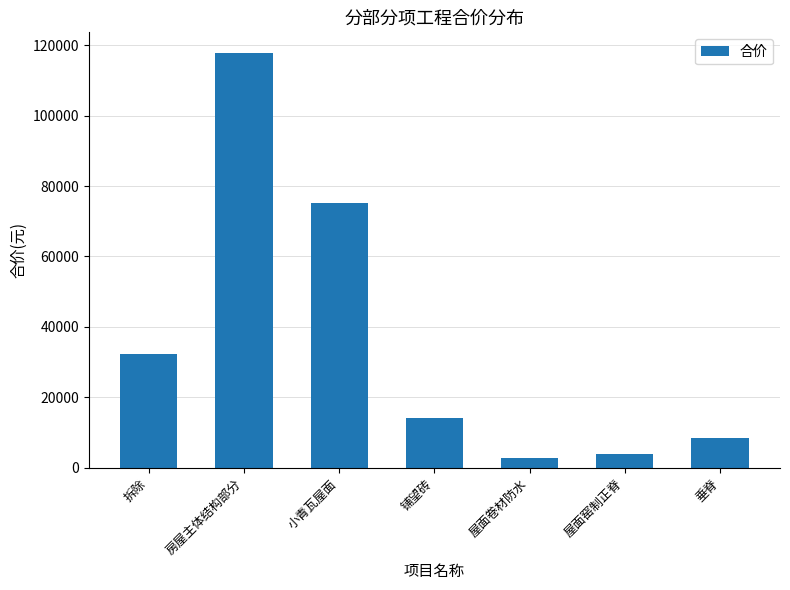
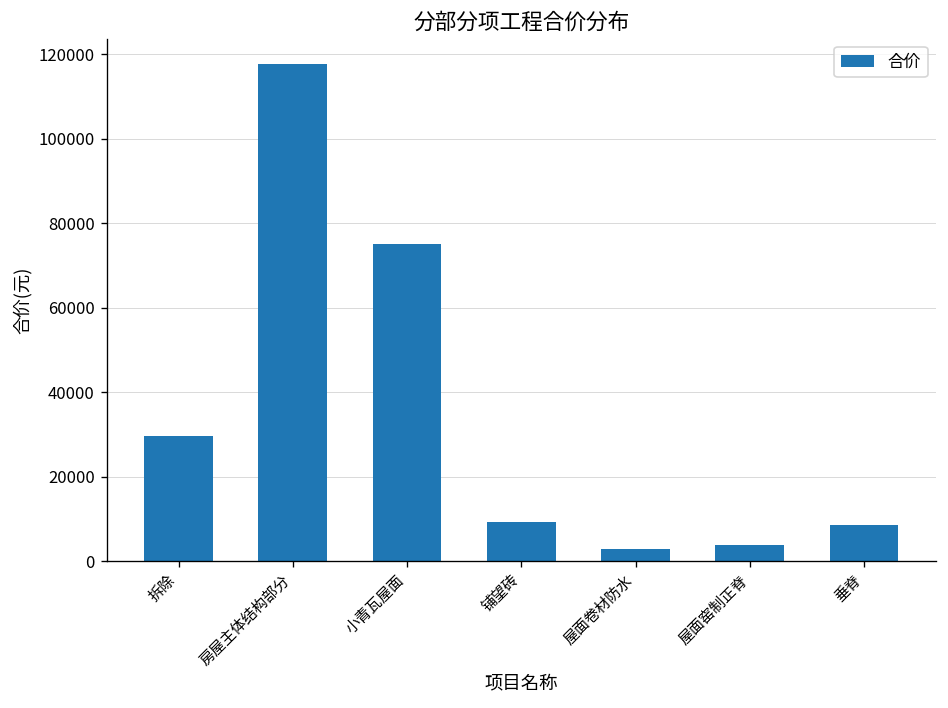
  {
-   "拆除": 32000,
+   "拆除": 30000,
    "房屋主体结构部分": 118000,
    "小青瓦屋面": 75000,
-   "铺望砖": 14000,
+   "铺望砖": 9000,
    "屋面卷材防水": 3000,
    "屋面窑制正脊": 4000,
    "垂脊": 8000
  }
